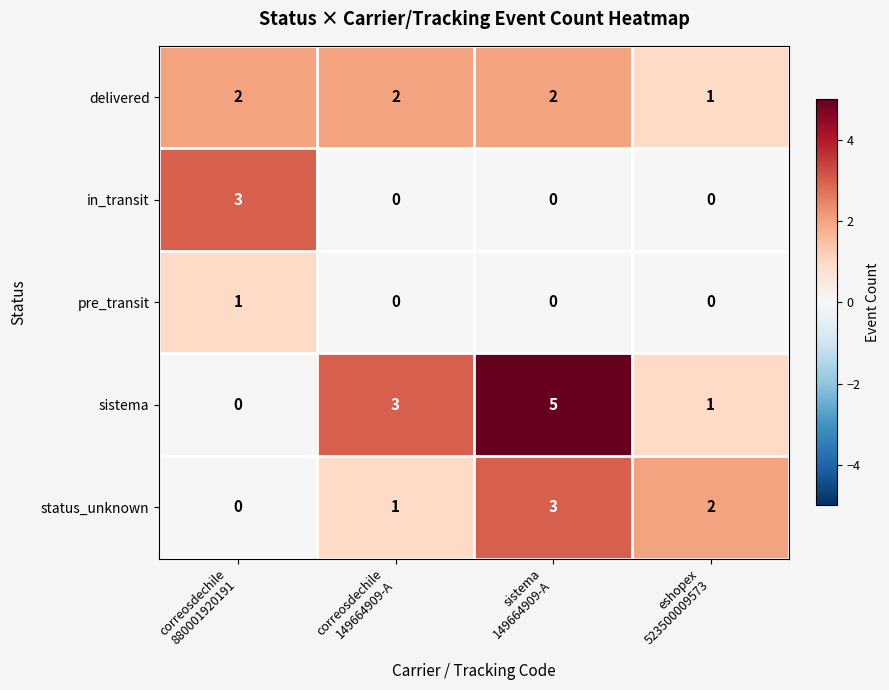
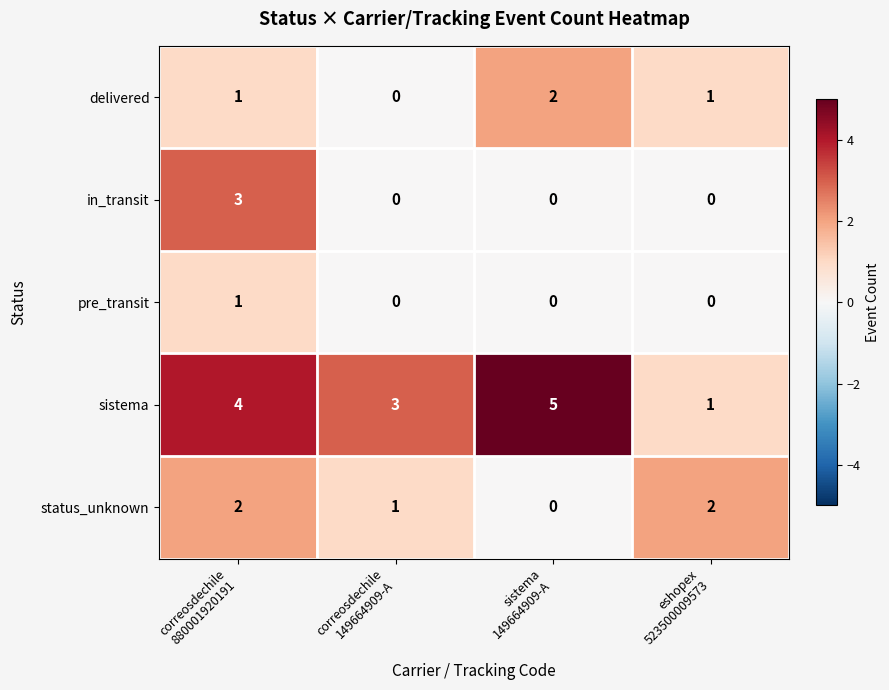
  {
    "delivered": {
-     "correosdechile 880001920191": 2,
-     "correosdechile 149664909-A": 2,
+     "correosdechile 880001920191": 1,
+     "correosdechile 149664909-A": 0,
      "sistema 149664909-A": 2,
      "eshopex 523500009573": 1
    },
    "in_transit": {
      "correosdechile 880001920191": 3,
      "correosdechile 149664909-A": 0,
      "sistema 149664909-A": 0,
      "eshopex 523500009573": 0
    },
    "pre_transit": {
      "correosdechile 880001920191": 1,
      "correosdechile 149664909-A": 0,
      "sistema 149664909-A": 0,
      "eshopex 523500009573": 0
    },
    "sistema": {
-     "correosdechile 880001920191": 0,
+     "correosdechile 880001920191": 4,
      "correosdechile 149664909-A": 3,
      "sistema 149664909-A": 5,
      "eshopex 523500009573": 1
    },
    "status_unknown": {
-     "correosdechile 880001920191": 0,
+     "correosdechile 880001920191": 2,
      "correosdechile 149664909-A": 1,
-     "sistema 149664909-A": 3,
+     "sistema 149664909-A": 0,
      "eshopex 523500009573": 2
    }
  }
